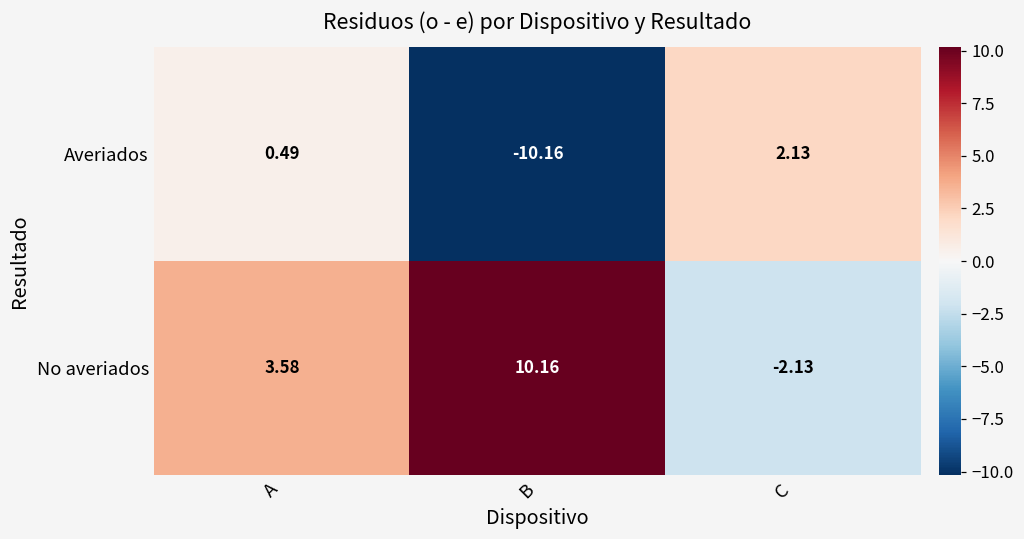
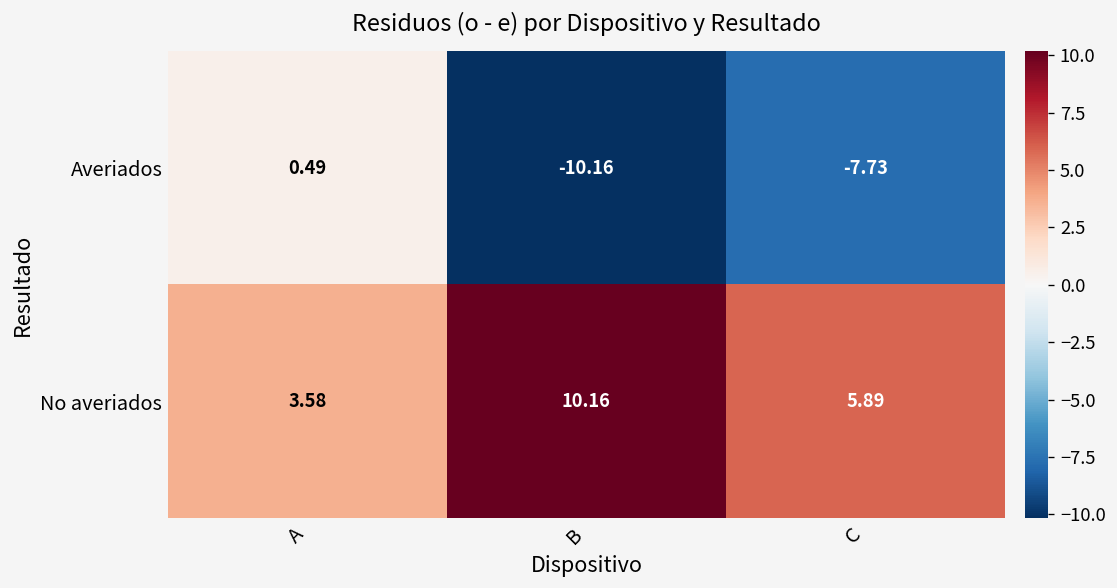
  {
    "Averiados": {
      "A": 0.49,
      "B": -10.16,
-     "C": 2.13
+     "C": -7.73
    },
    "No averiados": {
      "A": 3.58,
      "B": 10.16,
-     "C": -2.13
+     "C": 5.89
    }
  }
